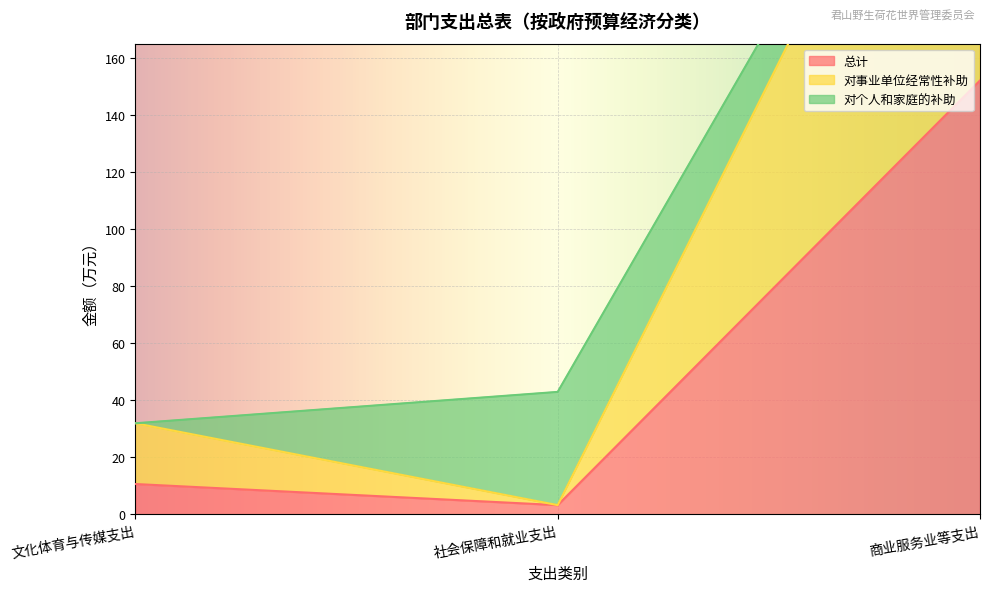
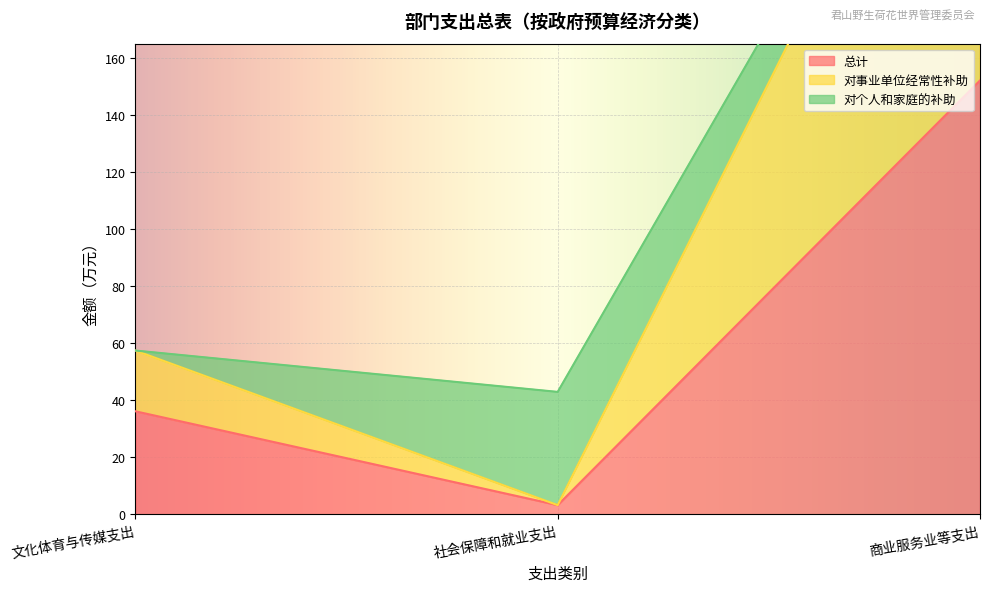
  {
    "总计": {
-     "文化体育与传媒支出": 11,
+     "文化体育与传媒支出": 36,
      "商业服务业等支出": 152
    },
    "对个人和家庭的补助": {
      "社会保障和就业支出": 40
    }
  }
